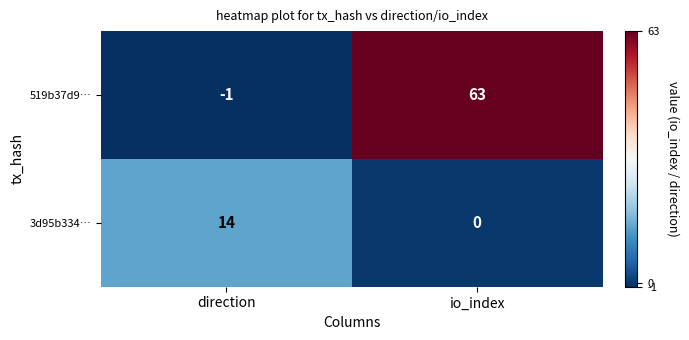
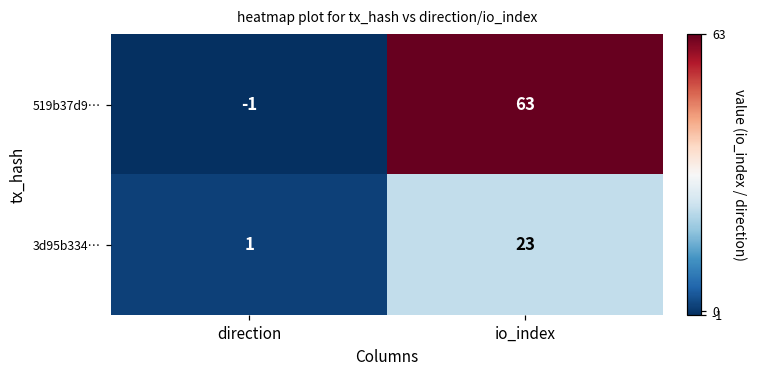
  {
    "519b37d9…": {
      "direction": -1,
      "io_index": 63
    },
    "3d95b334…": {
-     "direction": 14,
-     "io_index": 0
+     "direction": 1,
+     "io_index": 23
    }
  }
